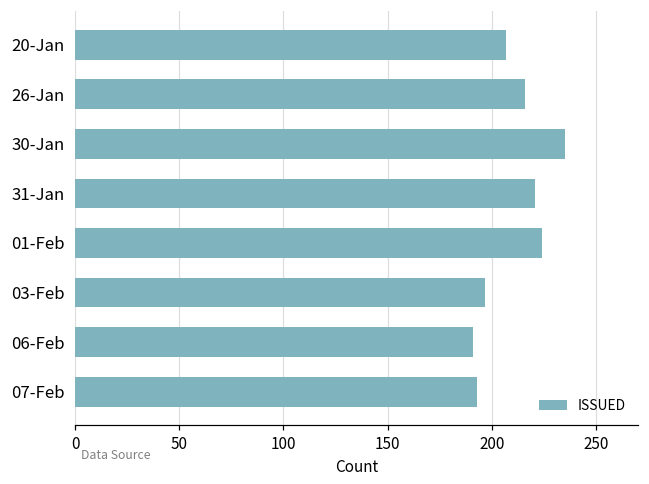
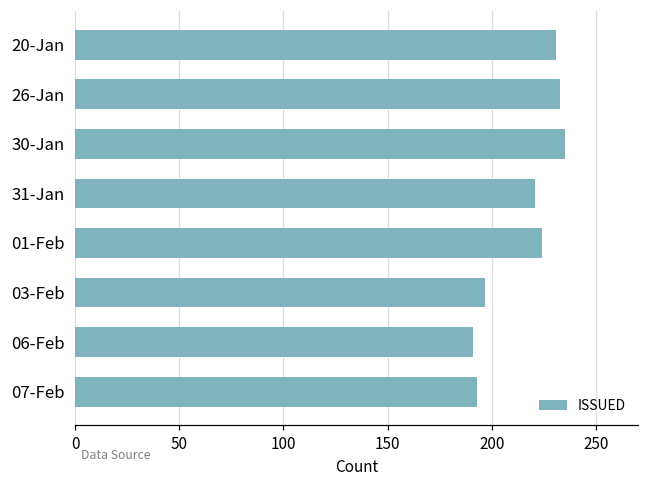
  {
-   "20-Jan": 207,
-   "26-Jan": 216,
+   "20-Jan": 231,
+   "26-Jan": 233,
    "30-Jan": 235,
    "31-Jan": 221,
    "01-Feb": 224,
    "03-Feb": 197,
    "06-Feb": 191,
    "07-Feb": 193
  }
